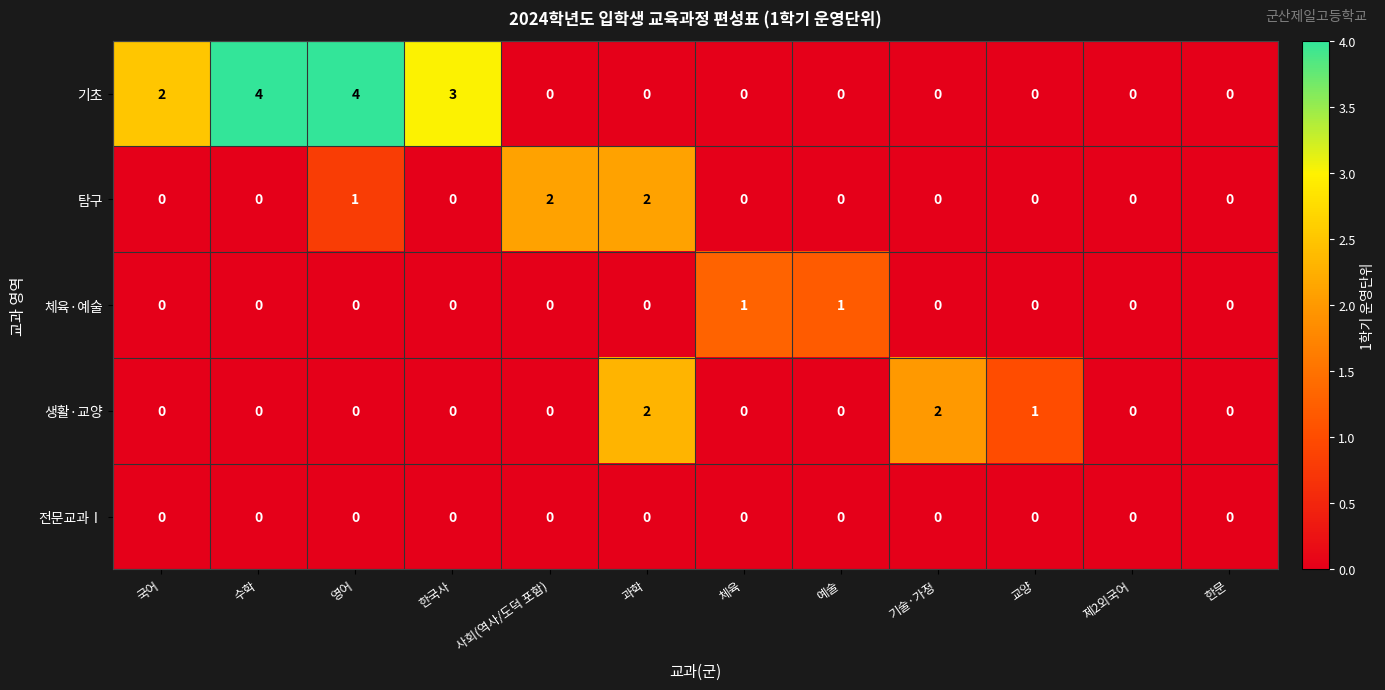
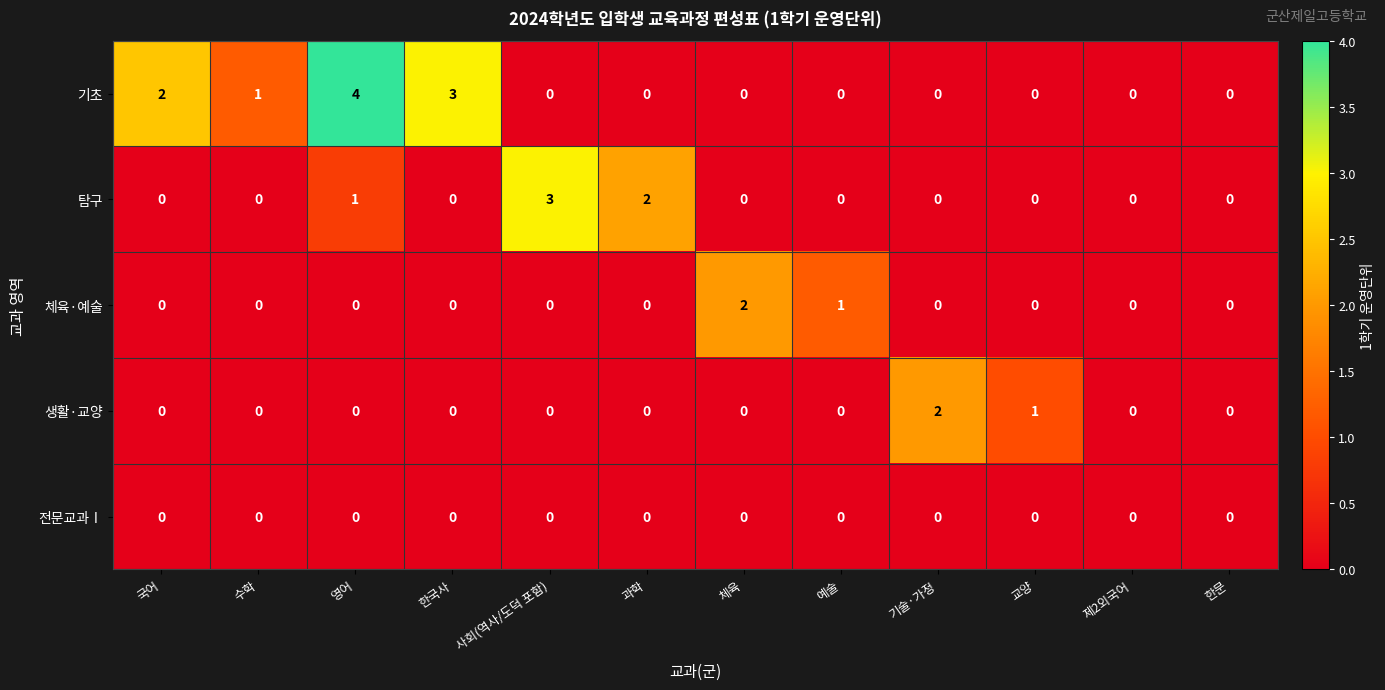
  {
    "기초": {
      "국어": 2,
-     "수학": 4,
+     "수학": 1,
      "영어": 4,
      "한국사": 3,
      "사회(역사/도덕 포함)": 0,
      "과학": 0,
      "체육": 0,
      "예술": 0,
      "기술·가정": 0,
      "교양": 0,
      "제2외국어": 0,
      "한문": 0
    },
    "탐구": {
      "국어": 0,
      "수학": 0,
      "영어": 1,
      "한국사": 0,
-     "사회(역사/도덕 포함)": 2,
+     "사회(역사/도덕 포함)": 3,
      "과학": 2,
      "체육": 0,
      "예술": 0,
      "기술·가정": 0,
      "교양": 0,
      "제2외국어": 0,
      "한문": 0
    },
    "체육·예술": {
      "국어": 0,
      "수학": 0,
      "영어": 0,
      "한국사": 0,
      "사회(역사/도덕 포함)": 0,
      "과학": 0,
-     "체육": 1,
+     "체육": 2,
      "예술": 1,
      "기술·가정": 0,
      "교양": 0,
      "제2외국어": 0,
      "한문": 0
    },
    "생활·교양": {
      "국어": 0,
      "수학": 0,
      "영어": 0,
      "한국사": 0,
      "사회(역사/도덕 포함)": 0,
-     "과학": 2,
+     "과학": 0,
      "체육": 0,
      "예술": 0,
      "기술·가정": 2,
      "교양": 1,
      "제2외국어": 0,
      "한문": 0
    },
    "전문교과Ⅰ": {
      "국어": 0,
      "수학": 0,
      "영어": 0,
      "한국사": 0,
      "사회(역사/도덕 포함)": 0,
      "과학": 0,
      "체육": 0,
      "예술": 0,
      "기술·가정": 0,
      "교양": 0,
      "제2외국어": 0,
      "한문": 0
    }
  }
